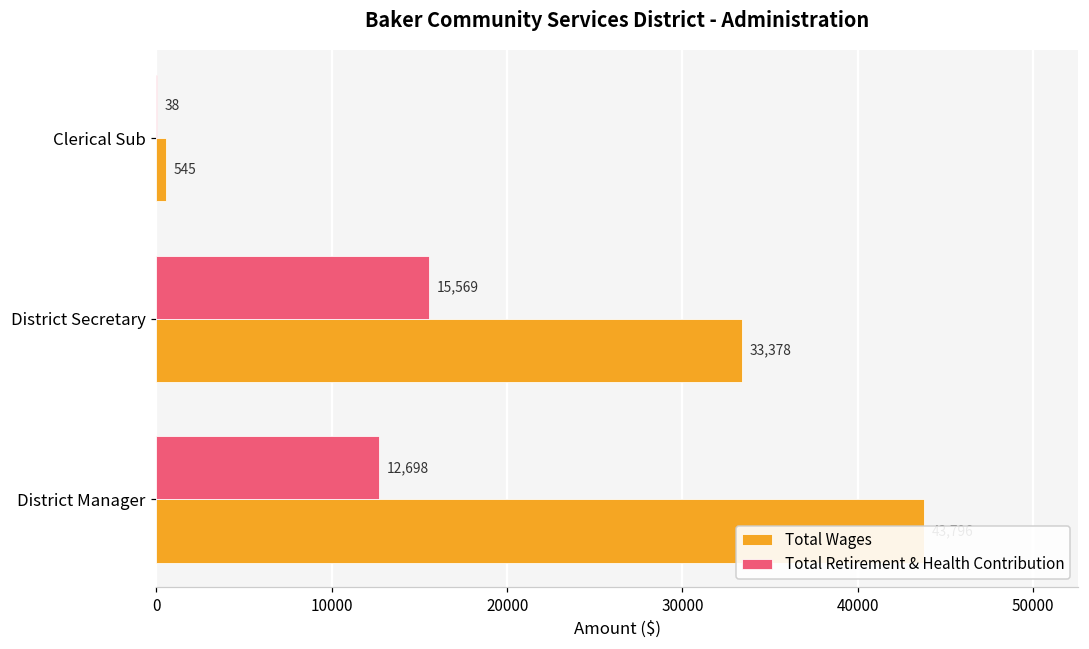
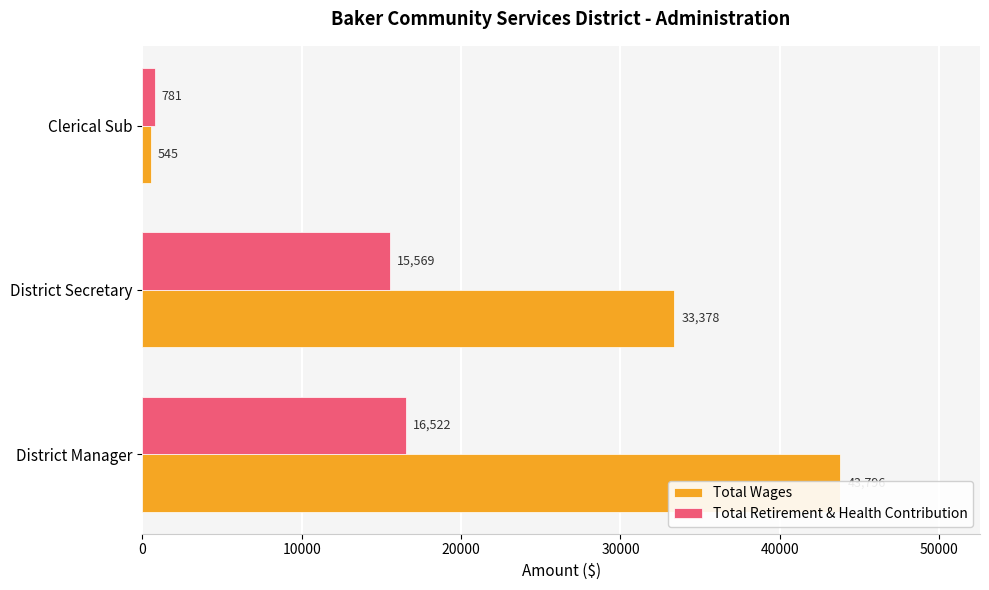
  {
    "Total Wages": {
      "Clerical Sub": "545",
      "District Secretary": "33,378"
    },
    "Total Retirement & Health Contribution": {
-     "Clerical Sub": "38",
+     "Clerical Sub": "781",
      "District Secretary": "15,569",
-     "District Manager": "12,698"
+     "District Manager": "16,522"
    }
  }
